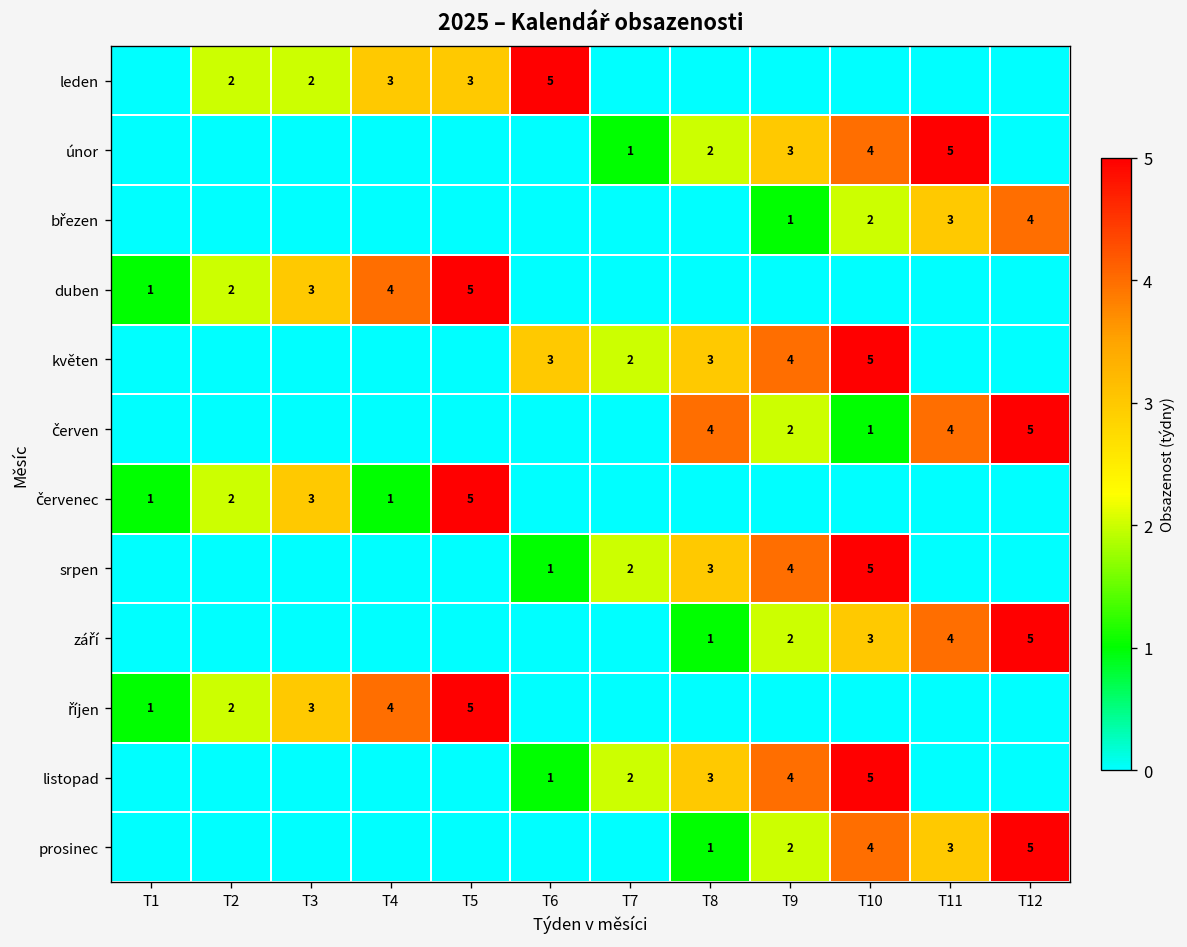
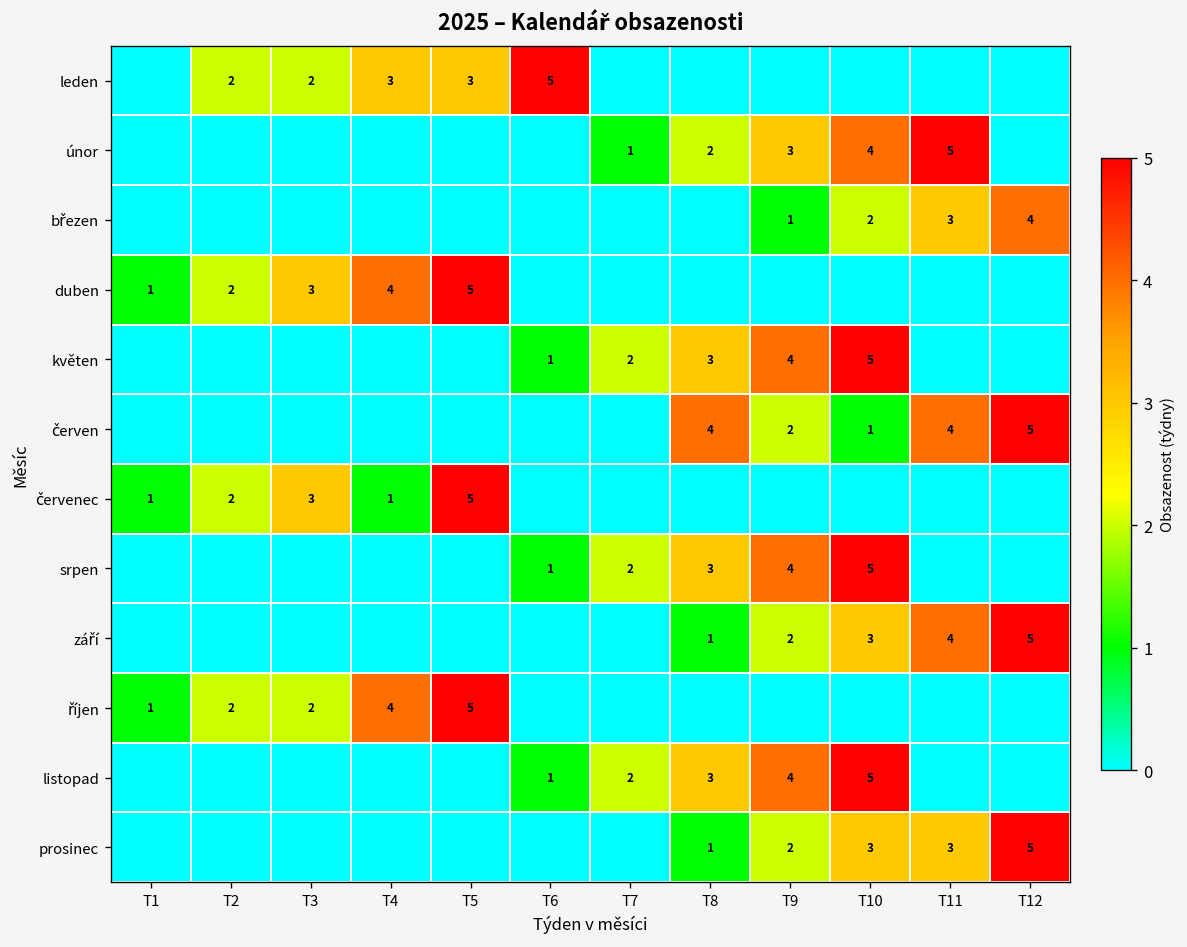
  {
    "leden": {
      "T2": 2,
      "T3": 2,
      "T4": 3,
      "T5": 3,
      "T6": 5
    },
    "únor": {
      "T7": 1,
      "T8": 2,
      "T9": 3,
      "T10": 4,
      "T11": 5
    },
    "březen": {
      "T9": 1,
      "T10": 2,
      "T11": 3,
      "T12": 4
    },
    "duben": {
      "T1": 1,
      "T2": 2,
      "T3": 3,
      "T4": 4,
      "T5": 5
    },
    "květen": {
-     "T6": 3,
+     "T6": 1,
      "T7": 2,
      "T8": 3,
      "T9": 4,
      "T10": 5
    },
    "červen": {
      "T8": 4,
      "T9": 2,
      "T10": 1,
      "T11": 4,
      "T12": 5
    },
    "červenec": {
      "T1": 1,
      "T2": 2,
      "T3": 3,
      "T4": 1,
      "T5": 5
    },
    "srpen": {
      "T6": 1,
      "T7": 2,
      "T8": 3,
      "T9": 4,
      "T10": 5
    },
    "září": {
      "T8": 1,
      "T9": 2,
      "T10": 3,
      "T11": 4,
      "T12": 5
    },
    "říjen": {
      "T1": 1,
      "T2": 2,
-     "T3": 3,
+     "T3": 2,
      "T4": 4,
      "T5": 5
    },
    "listopad": {
      "T6": 1,
      "T7": 2,
      "T8": 3,
      "T9": 4,
      "T10": 5
    },
    "prosinec": {
      "T8": 1,
      "T9": 2,
-     "T10": 4,
+     "T10": 3,
      "T11": 3,
      "T12": 5
    }
  }
